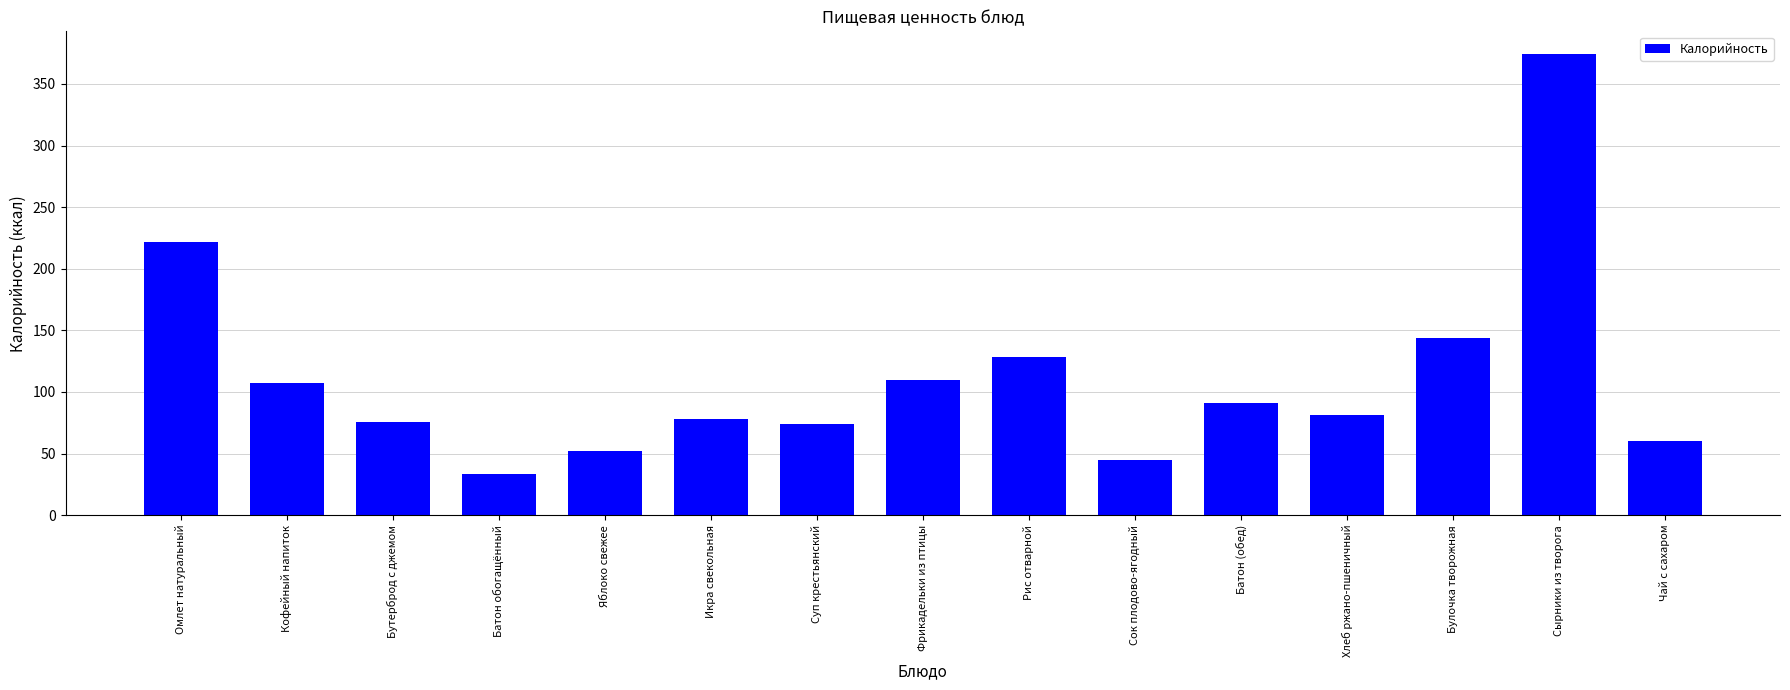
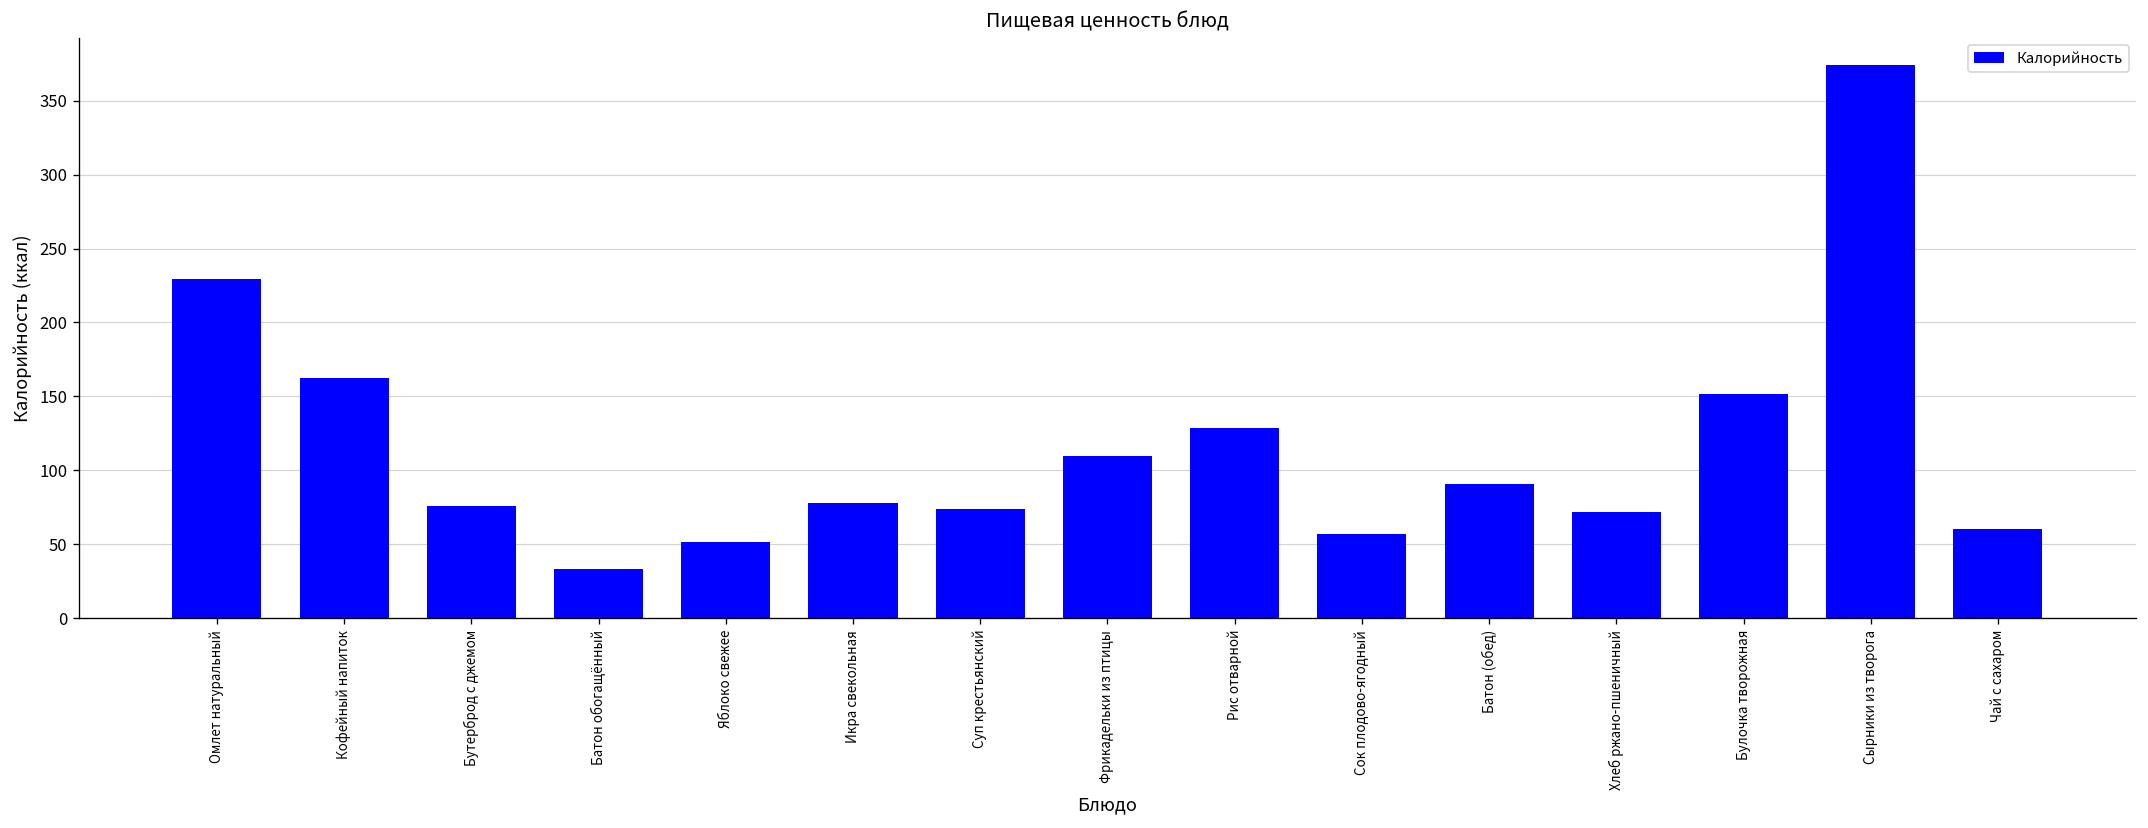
  {
-   "Омлет натуральный": 222,
-   "Кофейный напиток": 107,
+   "Омлет натуральный": 230,
+   "Кофейный напиток": 162,
    "Бутерброд с джемом": 76,
    "Батон обогащённый": 34,
    "Яблоко свежее": 52,
    "Икра свекольная": 78,
    "Суп крестьянский": 74,
    "Фрикадельки из птицы": 110,
    "Рис отварной": 128,
-   "Сок плодово-ягодный": 45,
+   "Сок плодово-ягодный": 57,
    "Батон (обед)": 91,
-   "Хлеб ржано-пшеничный": 82,
-   "Булочка творожная": 144,
+   "Хлеб ржано-пшеничный": 72,
+   "Булочка творожная": 152,
    "Сырники из творога": 374,
    "Чай с сахаром": 60
  }
